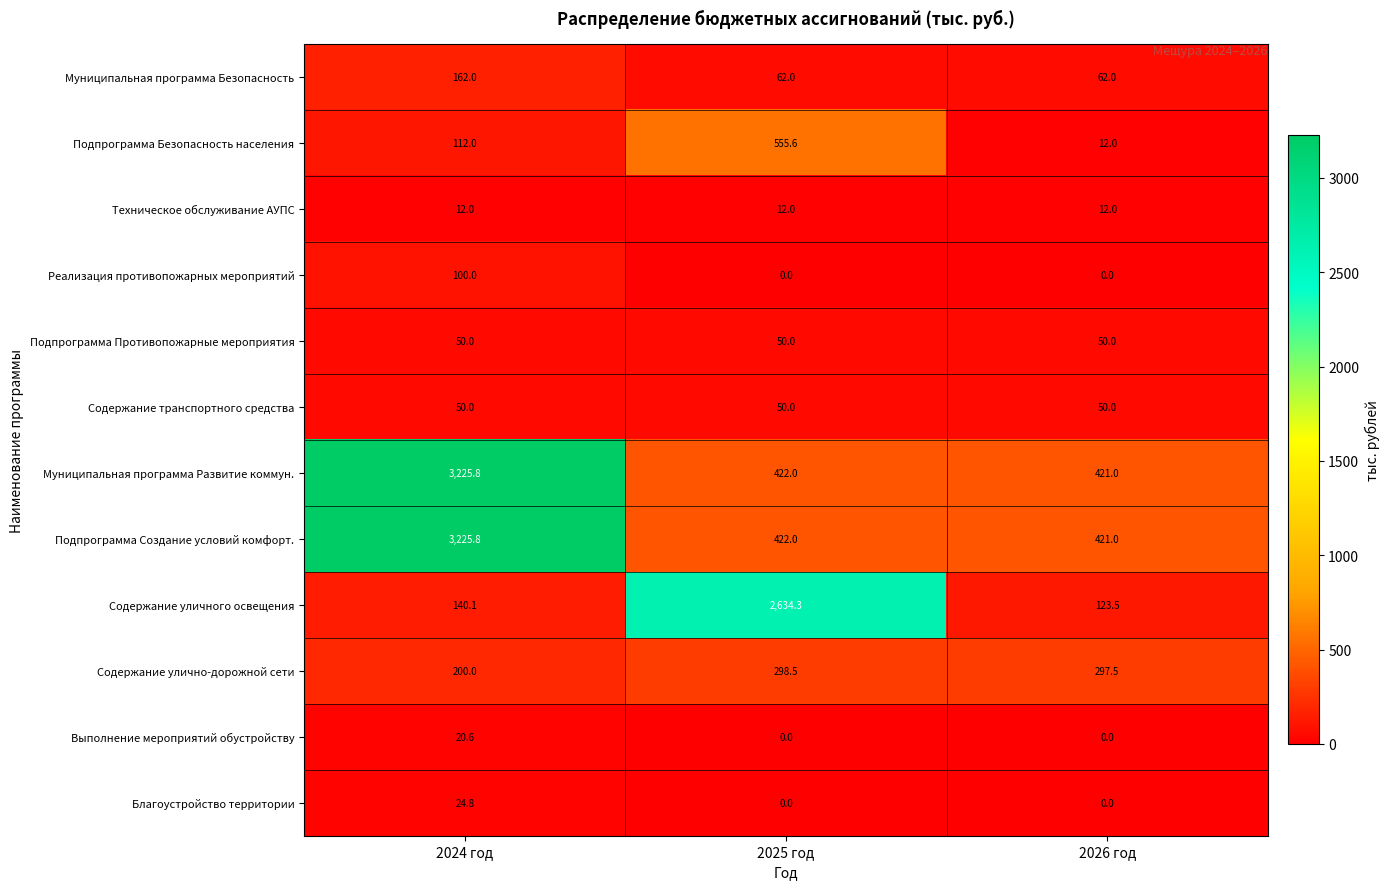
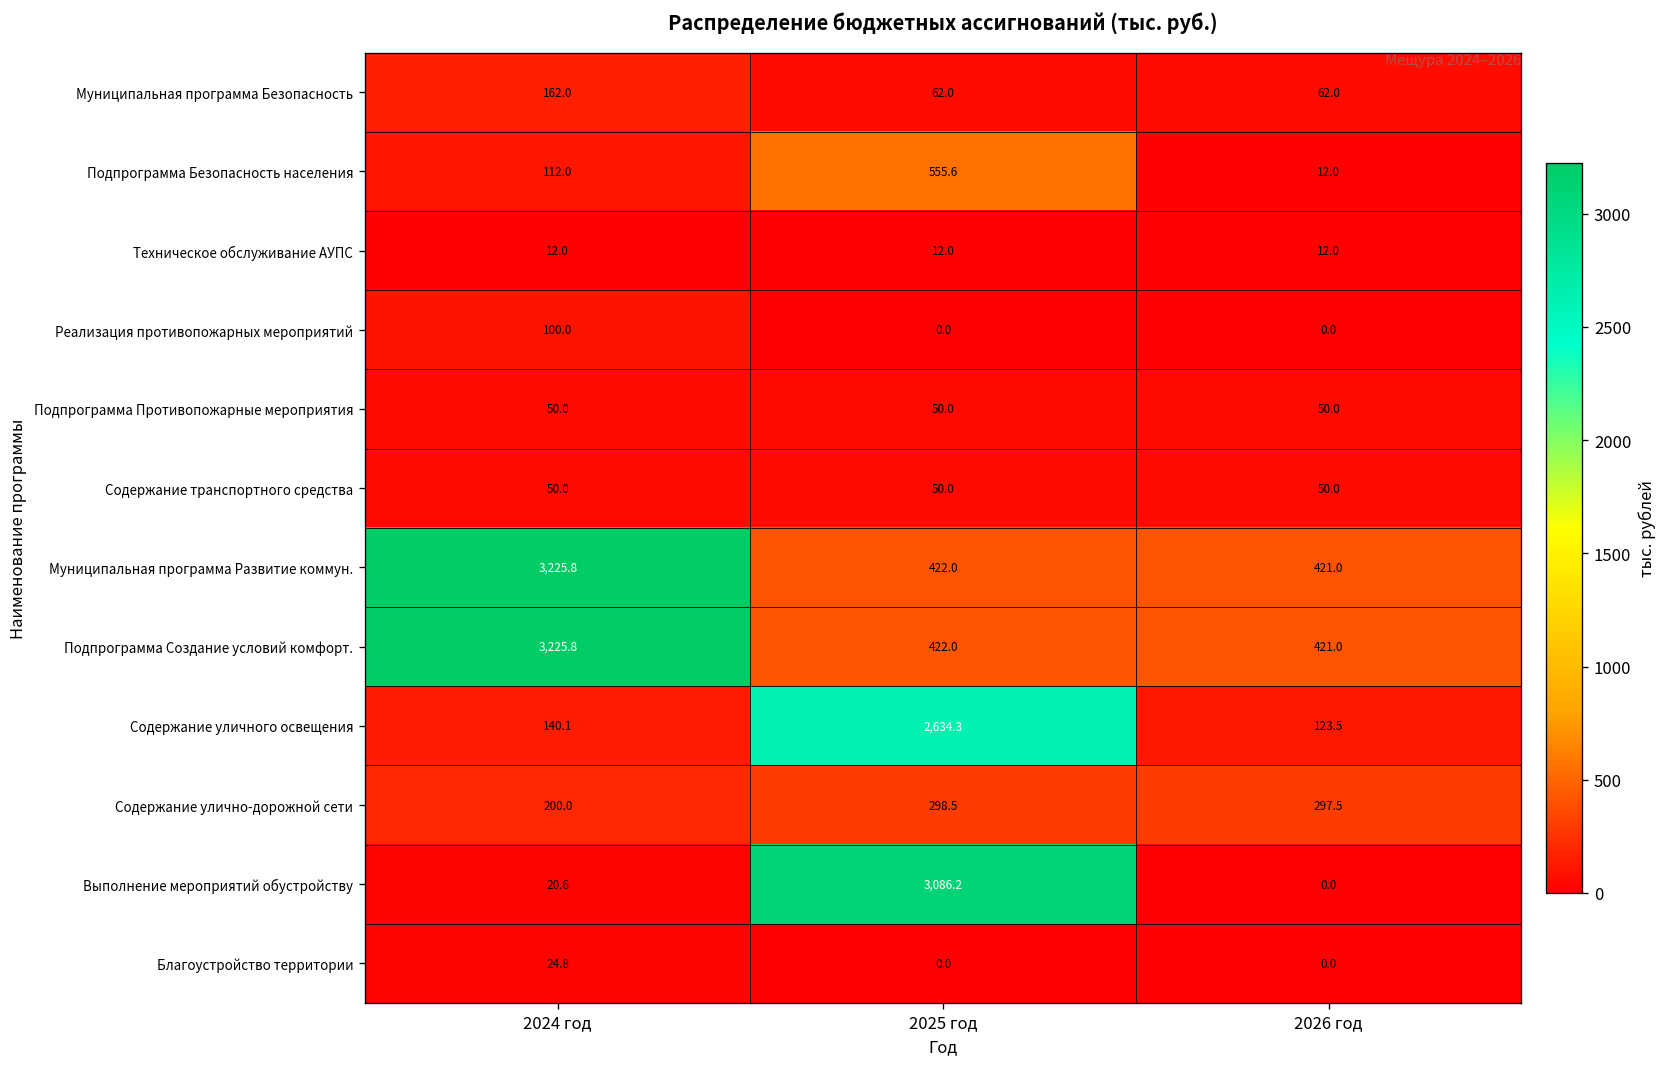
  {
    "Муниципальная программа Безопасность": {
      "2024 год": "162.0",
      "2025 год": "62.0"
    },
    "Подпрограмма Безопасность населения": {
      "2024 год": "112.0",
      "2025 год": "555.6",
      "2026 год": "12.0"
    },
    "Техническое обслуживание АУПС": {
      "2024 год": "12.0",
      "2025 год": "12.0",
      "2026 год": "12.0"
    },
    "Реализация противопожарных мероприятий": {
      "2024 год": "100.0",
      "2025 год": "0.0",
      "2026 год": "0.0"
    },
    "Подпрограмма Противопожарные мероприятия": {
      "2024 год": "50.0",
      "2025 год": "50.0",
      "2026 год": "50.0"
    },
    "Содержание транспортного средства": {
      "2024 год": "50.0",
      "2025 год": "50.0",
      "2026 год": "50.0"
    },
    "Муниципальная программа Развитие коммун.": {
      "2024 год": "3,225.8",
      "2025 год": "422.0",
      "2026 год": "421.0"
    },
    "Подпрограмма Создание условий комфорт.": {
      "2024 год": "3,225.8",
      "2025 год": "422.0",
      "2026 год": "421.0"
    },
    "Содержание уличного освещения": {
      "2024 год": "140.1",
      "2025 год": "2,634.3",
      "2026 год": "123.5"
    },
    "Содержание улично-дорожной сети": {
      "2024 год": "200.0",
      "2025 год": "298.5",
      "2026 год": "297.5"
    },
    "Выполнение мероприятий обустройству": {
      "2024 год": "20.6",
-     "2025 год": "0.0",
+     "2025 год": "3,086.2",
      "2026 год": "0.0"
    },
    "Благоустройство территории": {
      "2024 год": "24.8",
      "2025 год": "0.0",
      "2026 год": "0.0"
    }
  }
